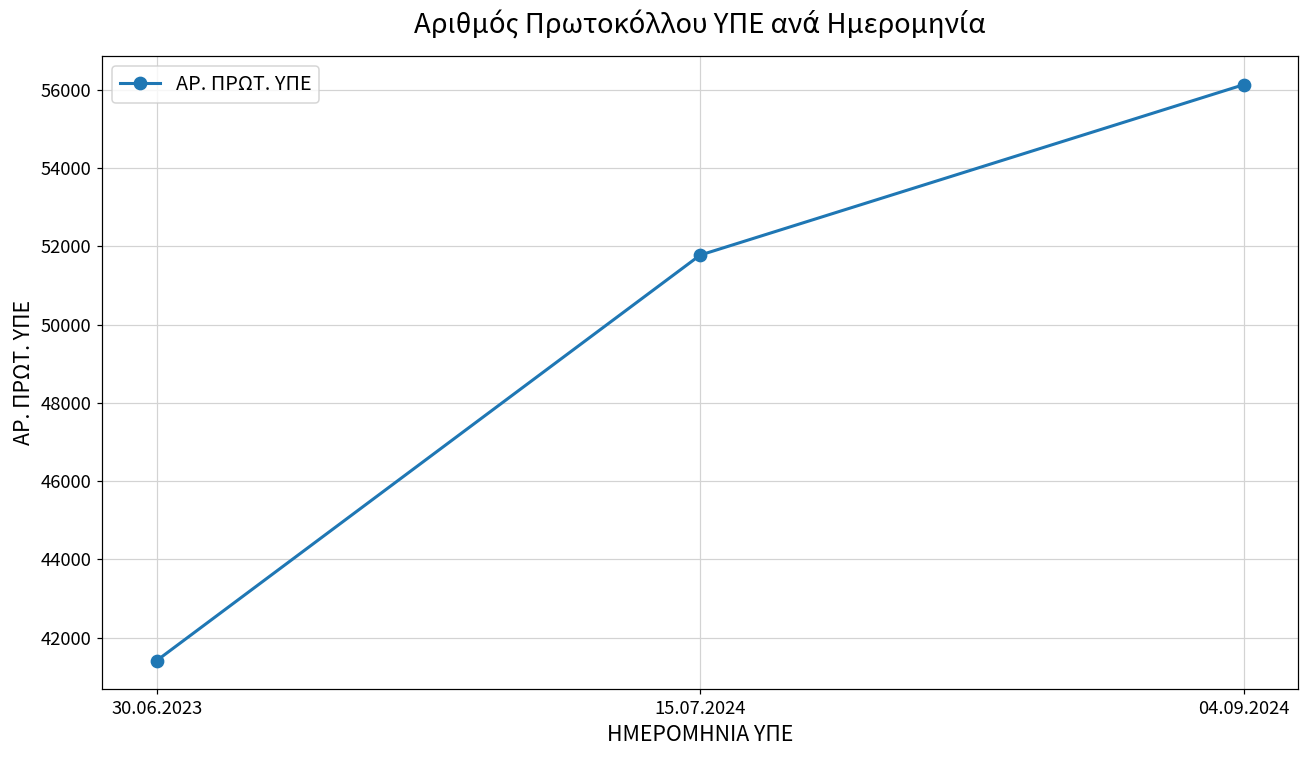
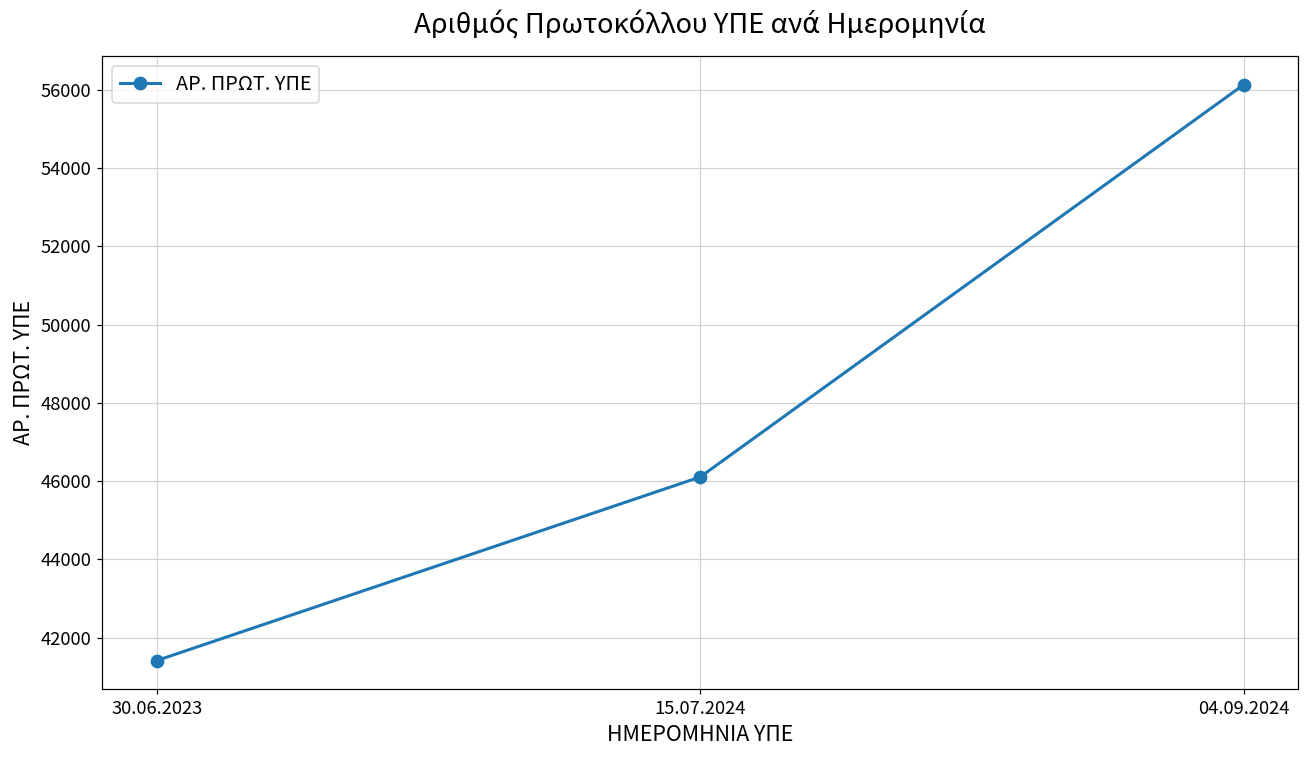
  {
    "30.06.2023": 41400,
-   "15.07.2024": 51800,
+   "15.07.2024": 46100,
    "04.09.2024": 56100
  }
